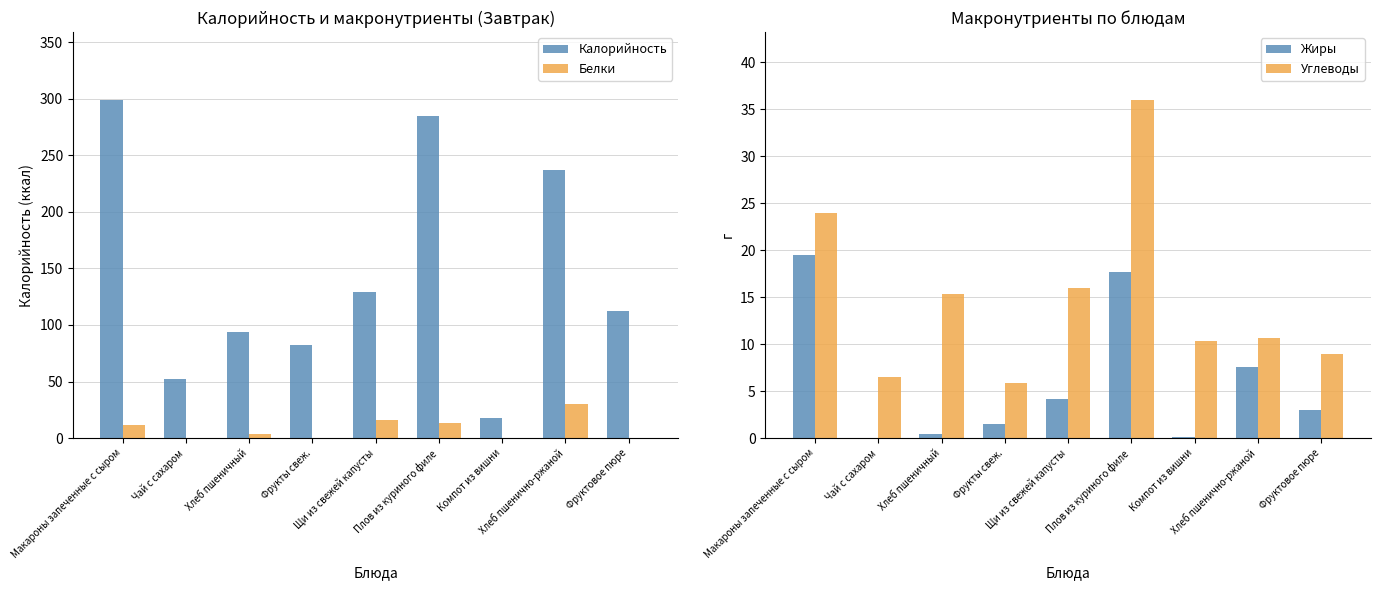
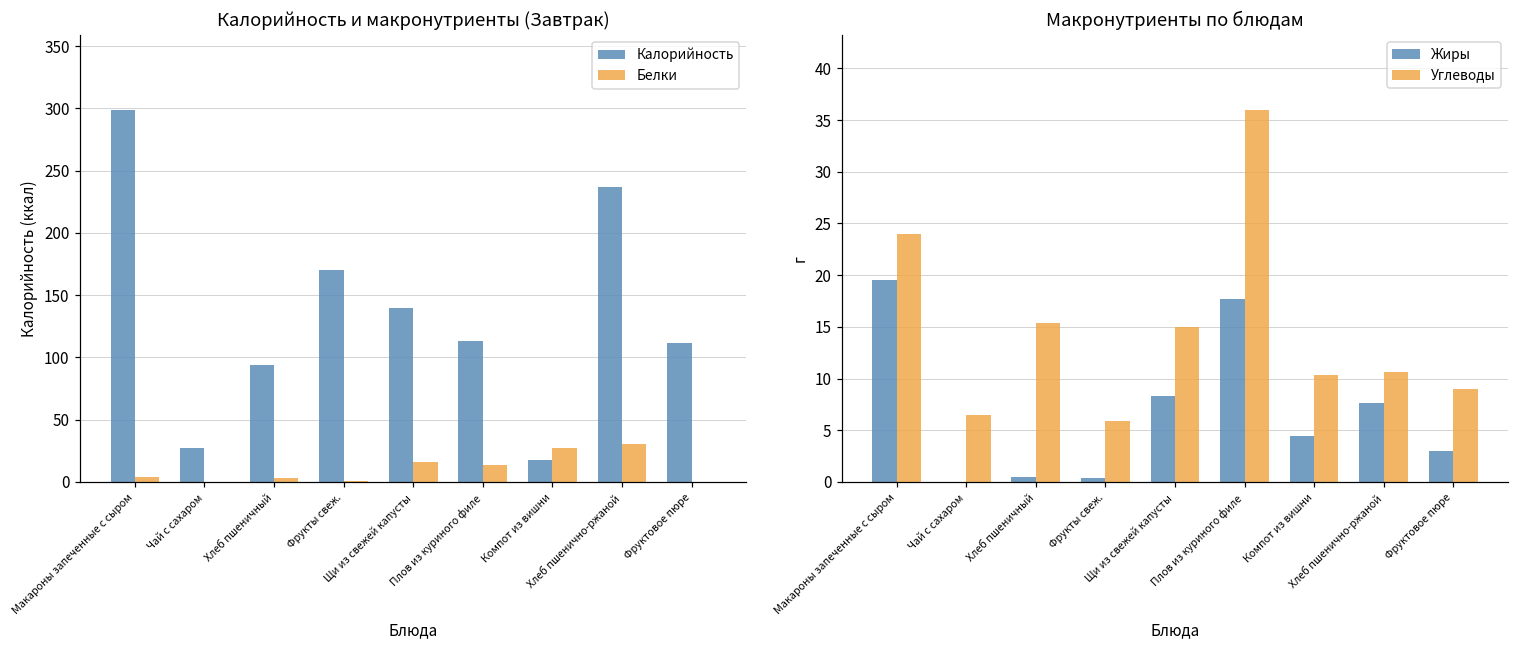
  {
    "Калорийность и макронутриенты (Завтрак)": {
      "Калорийность": {
        "Макароны запеченные с сыром": 299,
-       "Чай с сахаром": 52,
+       "Чай с сахаром": 27,
        "Хлеб пшеничный": 94,
-       "Фрукты свеж.": 82,
-       "Щи из свежей капусты": 129,
-       "Плов из куриного филе": 285,
+       "Фрукты свеж.": 170,
+       "Щи из свежей капусты": 140,
+       "Плов из куриного филе": 113,
        "Компот из вишни": 18,
        "Хлеб пшенично-ржаной": 237,
        "Фруктовое пюре": 112
      },
      "Белки": {
-       "Макароны запеченные с сыром": 12,
+       "Макароны запеченные с сыром": 4,
        "Хлеб пшеничный": 3,
        "Щи из свежей капусты": 16,
        "Плов из куриного филе": 14,
-       "Компот из вишни": 0,
+       "Компот из вишни": 28,
        "Хлеб пшенично-ржаной": 30,
        "Фруктовое пюре": 0
      }
    },
    "Макронутриенты по блюдам": {
      "Жиры": {
        "Макароны запеченные с сыром": 20,
        "Чай с сахаром": 0,
        "Хлеб пшеничный": 0,
-       "Фрукты свеж.": 2,
-       "Щи из свежей капусты": 4,
+       "Фрукты свеж.": 0,
+       "Щи из свежей капусты": 8,
        "Плов из куриного филе": 18,
-       "Компот из вишни": 0,
+       "Компот из вишни": 4,
        "Хлеб пшенично-ржаной": 8,
        "Фруктовое пюре": 3
      },
      "Углеводы": {
        "Макароны запеченные с сыром": 24,
        "Чай с сахаром": 7,
        "Хлеб пшеничный": 15,
        "Фрукты свеж.": 6,
-       "Щи из свежей капусты": 16,
+       "Щи из свежей капусты": 15,
        "Плов из куриного филе": 36,
        "Компот из вишни": 10,
        "Хлеб пшенично-ржаной": 11,
        "Фруктовое пюре": 9
      }
    }
  }
